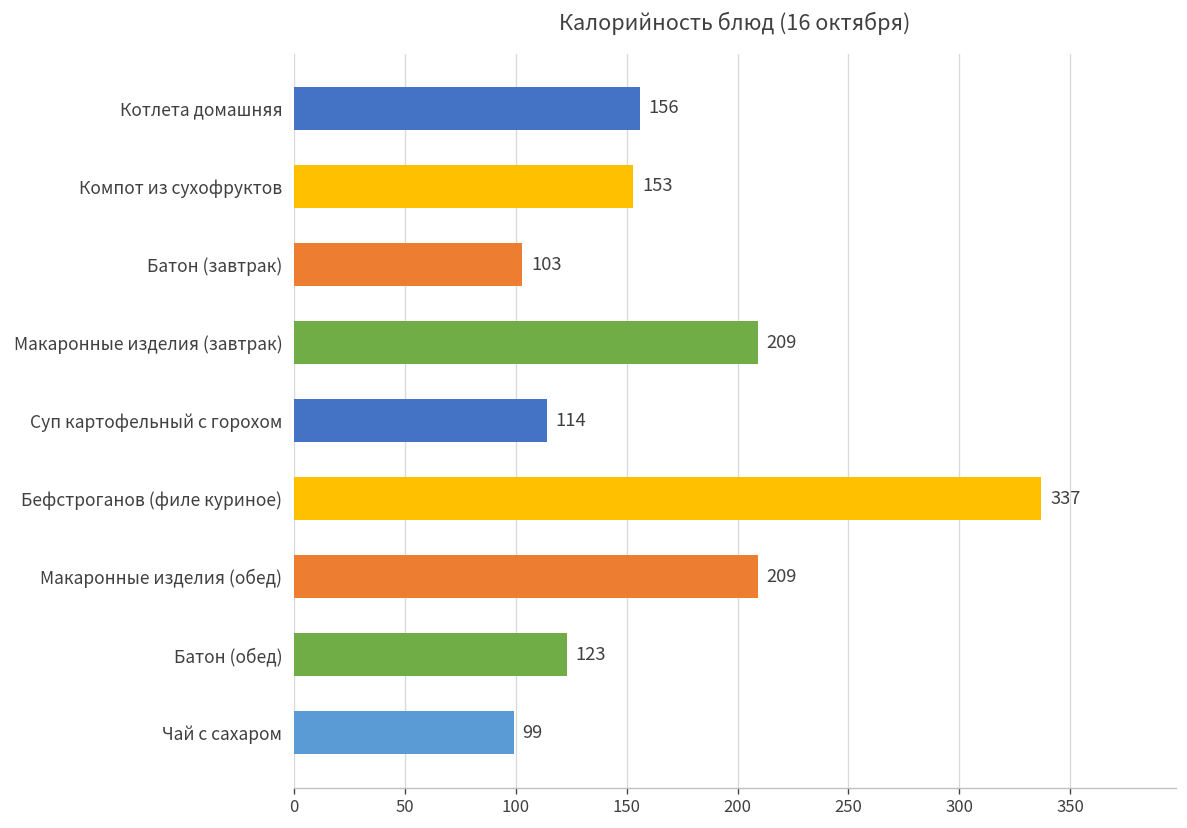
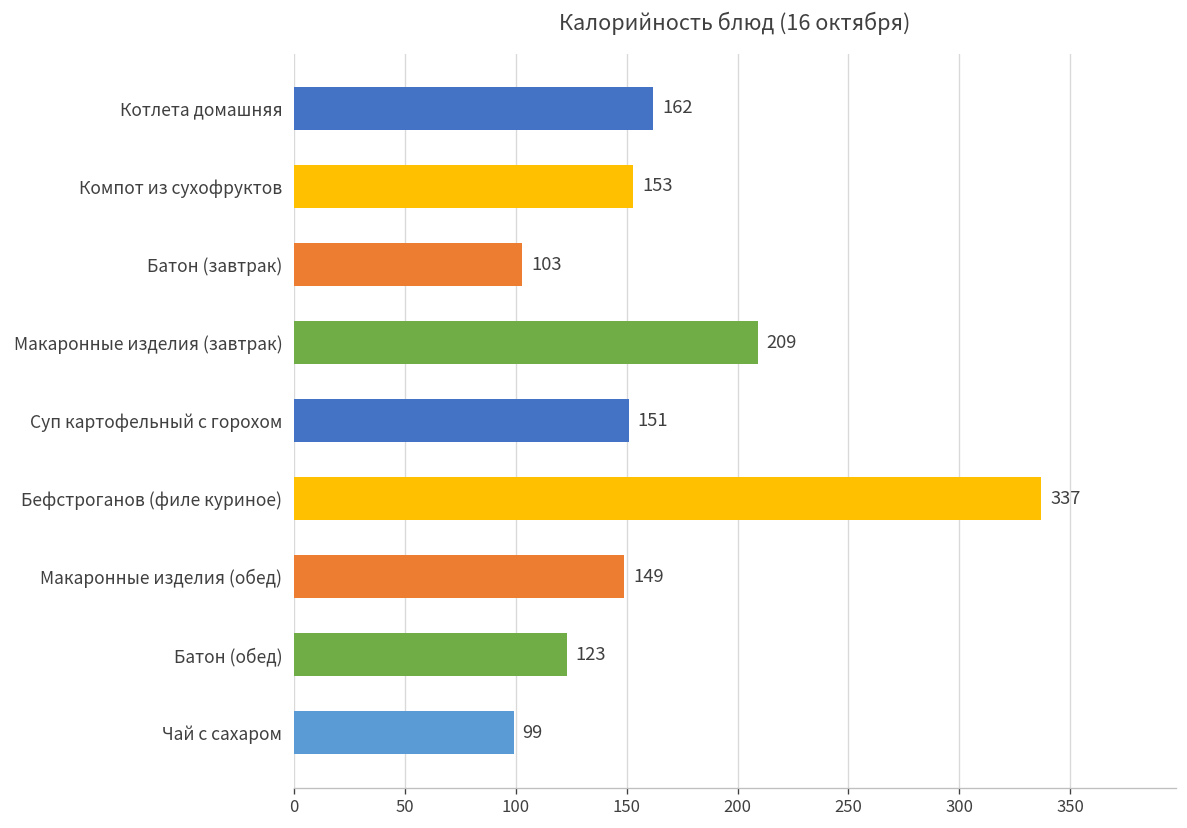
  {
-   "Котлета домашняя": 156,
+   "Котлета домашняя": 162,
    "Компот из сухофруктов": 153,
    "Батон (завтрак)": 103,
    "Макаронные изделия (завтрак)": 209,
-   "Суп картофельный с горохом": 114,
+   "Суп картофельный с горохом": 151,
    "Бефстроганов (филе куриное)": 337,
-   "Макаронные изделия (обед)": 209,
+   "Макаронные изделия (обед)": 149,
    "Батон (обед)": 123,
    "Чай с сахаром": 99
  }
